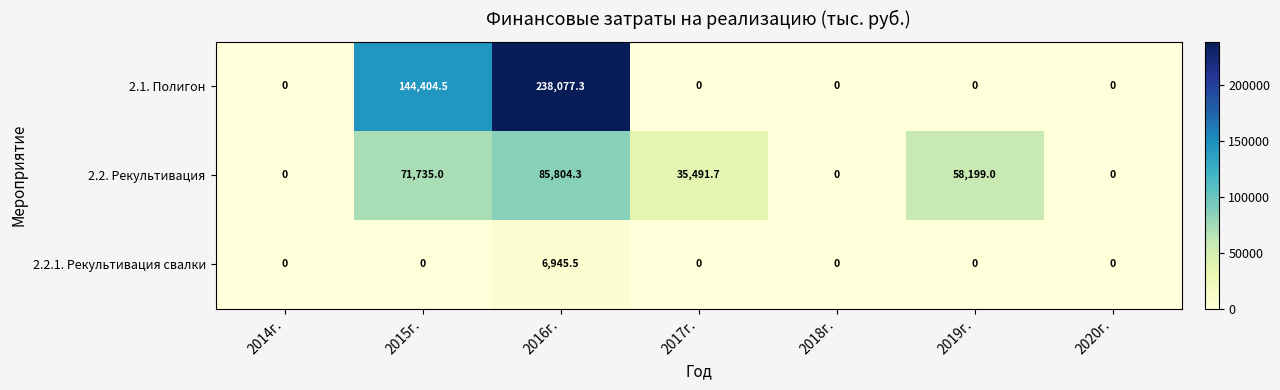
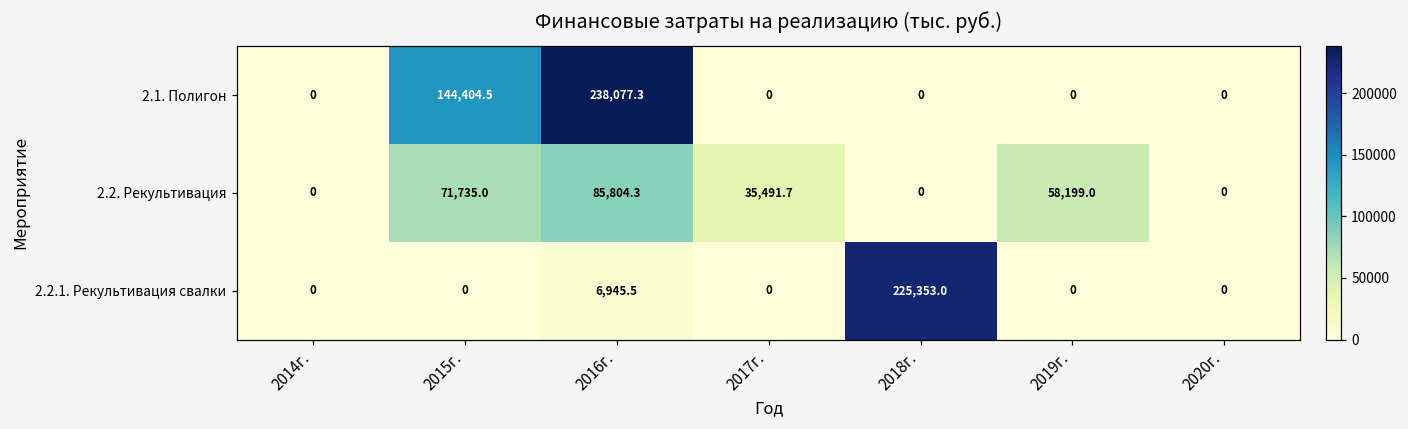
  {
    "2.1. Полигон": {
      "2014г.": "0",
      "2015г.": "144,404.5",
      "2016г.": "238,077.3",
      "2017г.": "0",
      "2018г.": "0",
      "2019г.": "0",
      "2020г.": "0"
    },
    "2.2. Рекультивация": {
      "2014г.": "0",
      "2015г.": "71,735.0",
      "2016г.": "85,804.3",
      "2017г.": "35,491.7",
      "2018г.": "0",
      "2019г.": "58,199.0",
      "2020г.": "0"
    },
    "2.2.1. Рекультивация свалки": {
      "2014г.": "0",
      "2015г.": "0",
      "2016г.": "6,945.5",
      "2017г.": "0",
-     "2018г.": "0",
+     "2018г.": "225,353.0",
      "2019г.": "0",
      "2020г.": "0"
    }
  }
